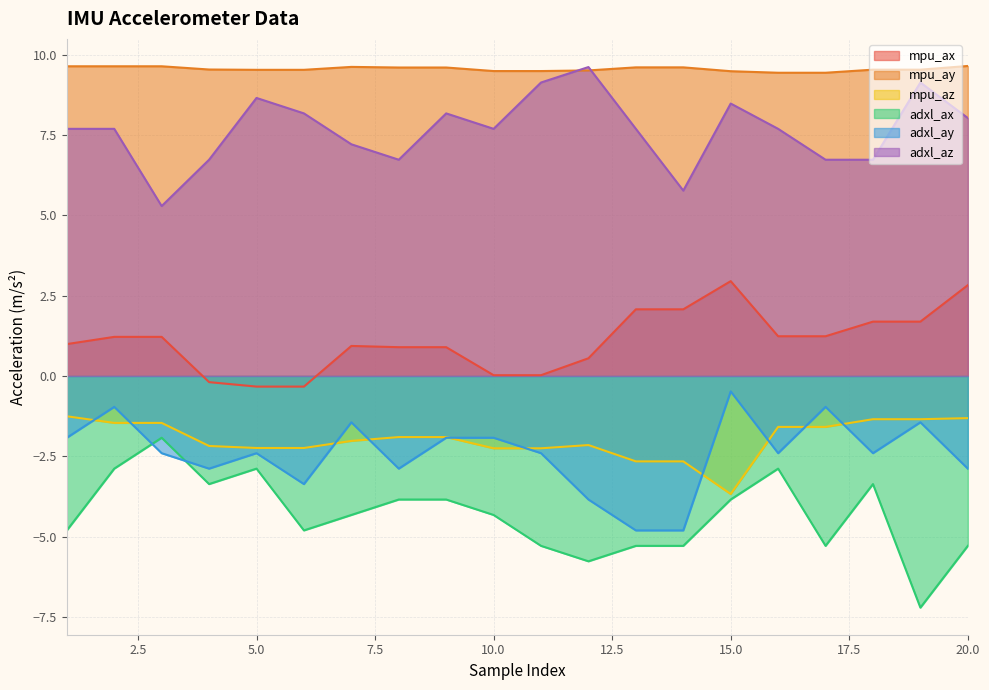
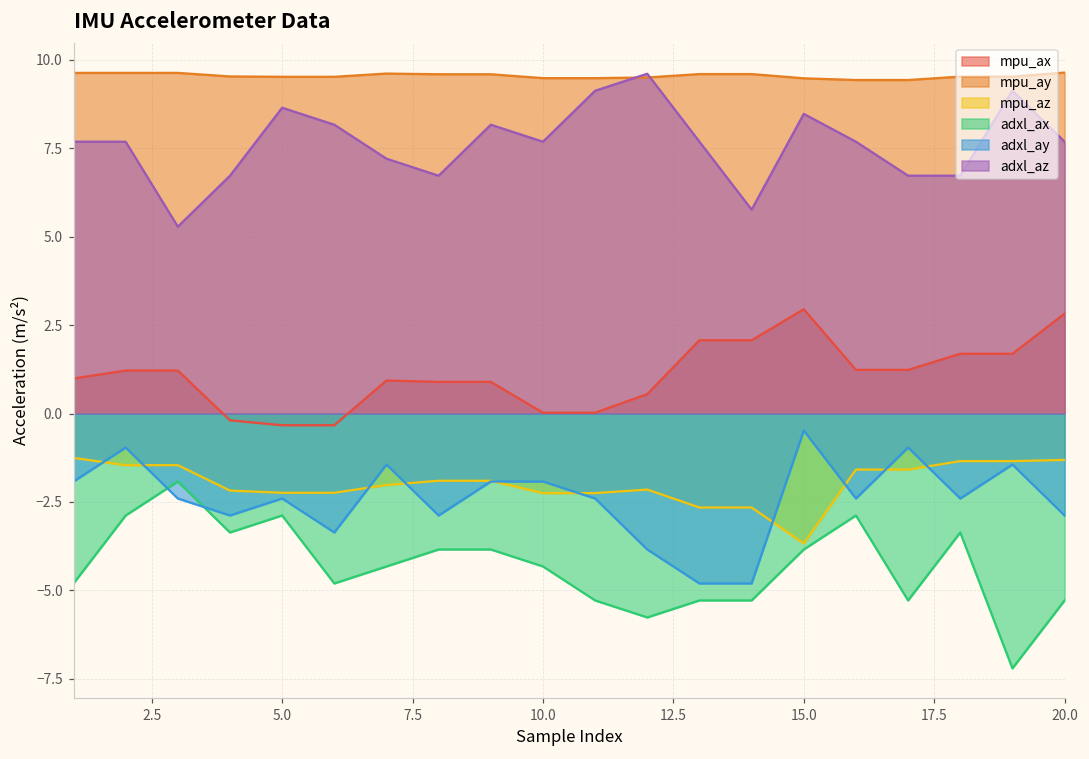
  {
    "adxl_az": {
      "5.0": 8.6,
      "10.0": 7.7,
      "15.0": 8.5,
-     "20.0": 8.0
+     "20.0": 7.7
    }
  }
